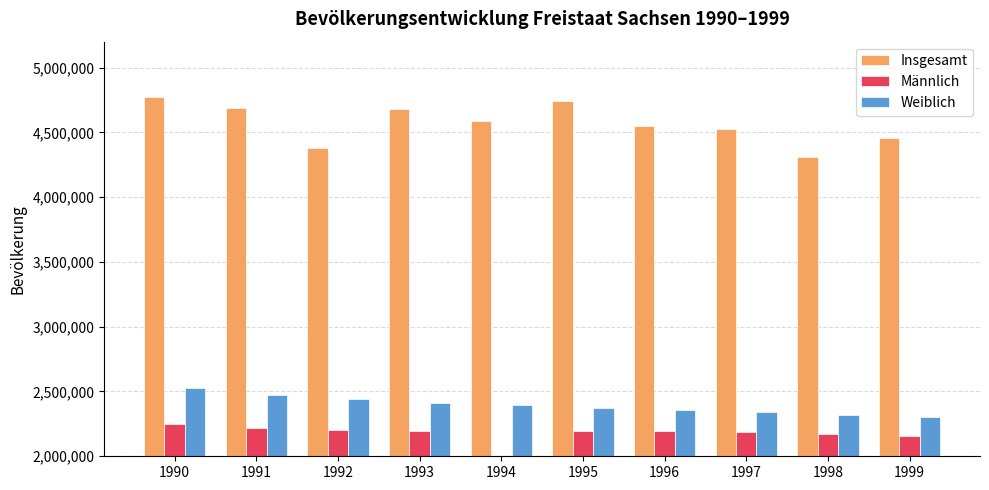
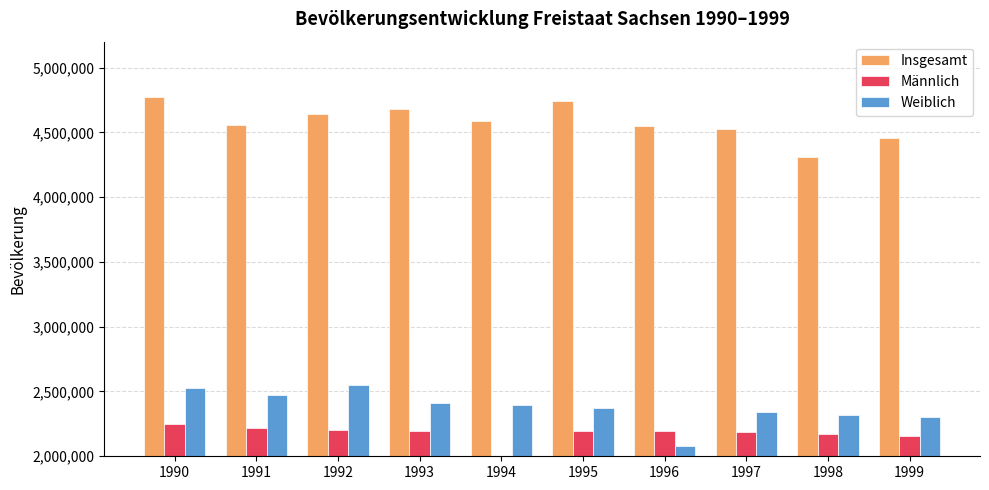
  {
    "Insgesamt": {
      "1990": "4,780,000",
-     "1991": "4,690,000",
-     "1992": "4,380,000",
+     "1991": "4,560,000",
+     "1992": "4,640,000",
      "1993": "4,680,000",
      "1994": "4,580,000",
      "1995": "4,750,000",
      "1996": "4,550,000",
      "1997": "4,520,000",
      "1998": "4,310,000",
      "1999": "4,460,000"
    },
    "Männlich": {
      "1990": "2,250,000",
      "1991": "2,210,000",
      "1992": "2,200,000",
      "1993": "2,190,000",
      "1995": "2,190,000",
      "1996": "2,190,000",
      "1997": "2,180,000",
      "1998": "2,170,000",
      "1999": "2,160,000"
    },
    "Weiblich": {
      "1990": "2,530,000",
      "1991": "2,480,000",
-     "1992": "2,440,000",
+     "1992": "2,550,000",
      "1993": "2,410,000",
      "1994": "2,390,000",
      "1995": "2,370,000",
-     "1996": "2,350,000",
+     "1996": "2,080,000",
      "1997": "2,340,000",
      "1998": "2,320,000",
      "1999": "2,300,000"
    }
  }
